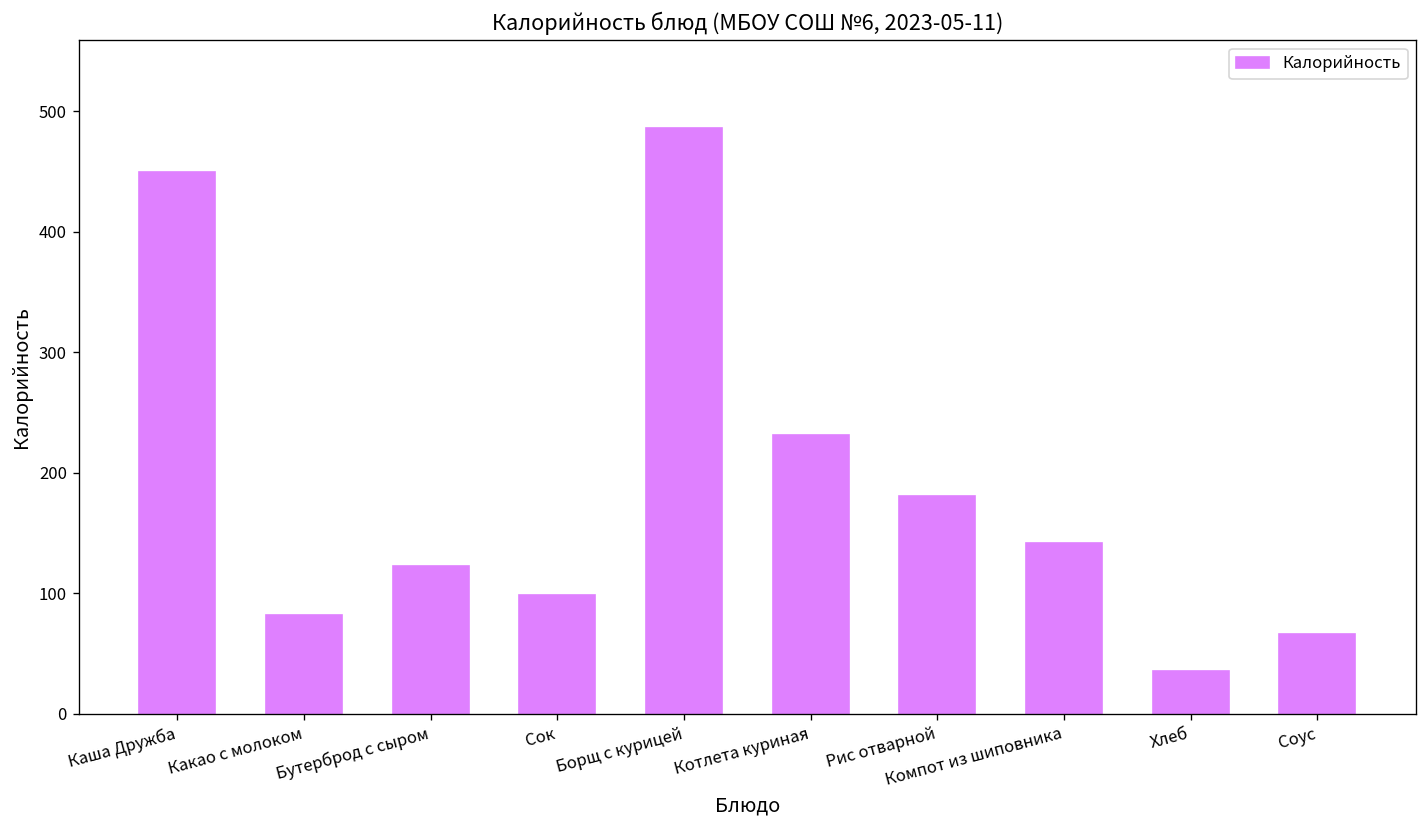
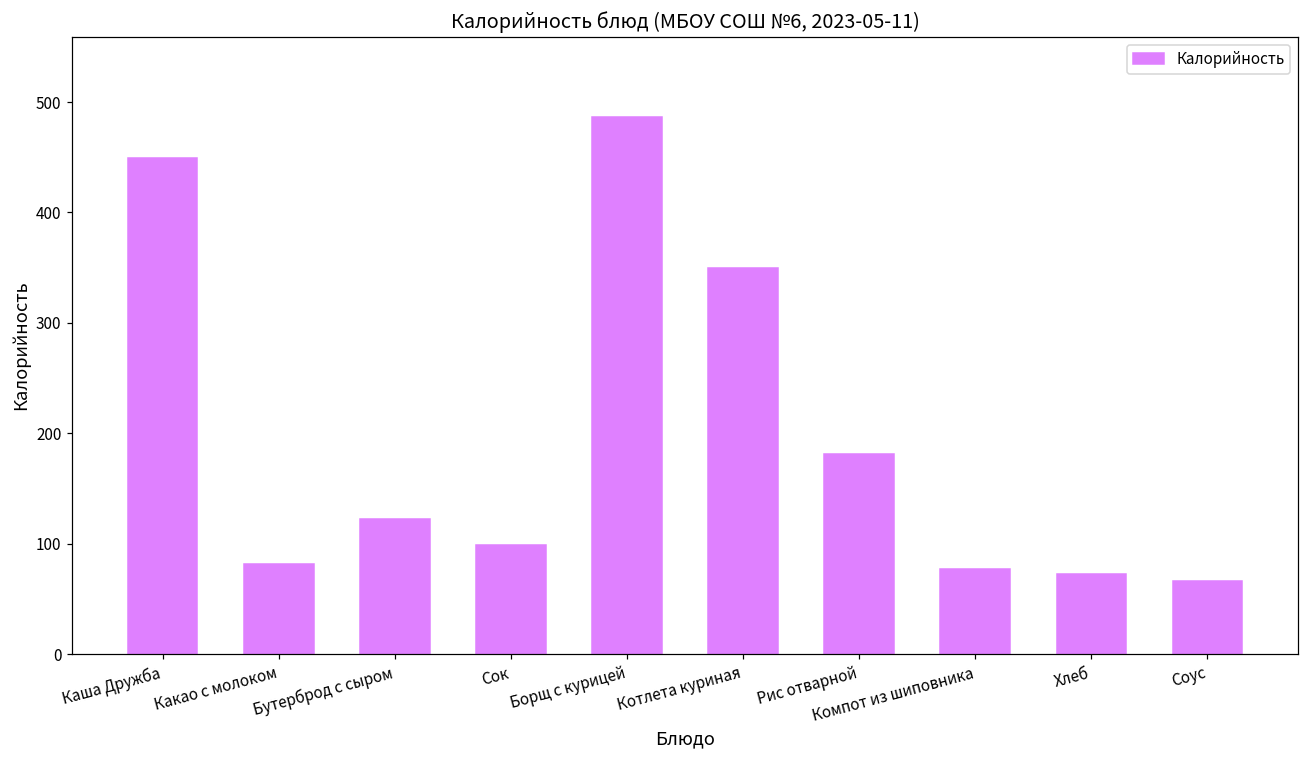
  {
    "Каша Дружба": 449,
    "Какао с молоком": 82,
    "Бутерброд с сыром": 123,
    "Сок": 99,
    "Борщ с курицей": 486,
-   "Котлета куриная": 232,
+   "Котлета куриная": 350,
    "Рис отварной": 181,
-   "Компот из шиповника": 142,
-   "Хлеб": 35,
+   "Компот из шиповника": 78,
+   "Хлеб": 72,
    "Соус": 66
  }
